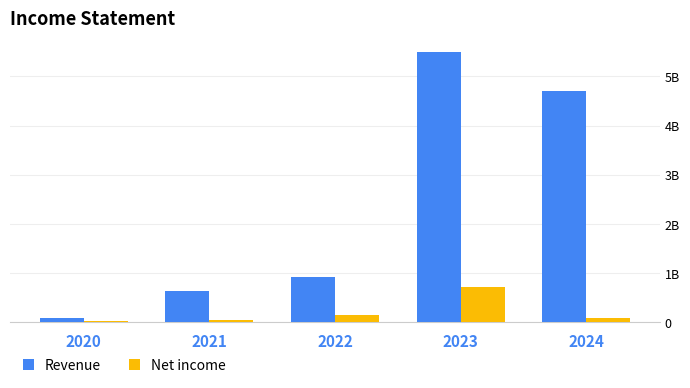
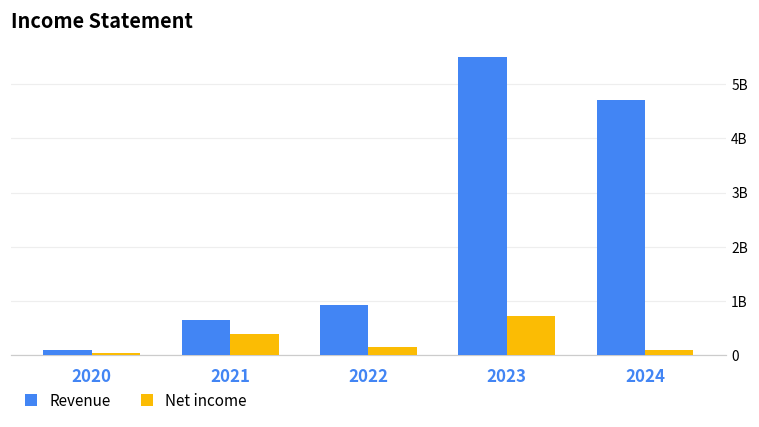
  {
    "Revenue": {
      "2020": 100000000,
      "2021": 600000000,
      "2022": 900000000,
      "2023": 5500000000,
      "2024": 4700000000
    },
    "Net income": {
-     "2021": 100000000,
+     "2021": 400000000,
      "2022": 200000000,
      "2023": 700000000,
      "2024": 100000000
    }
  }
